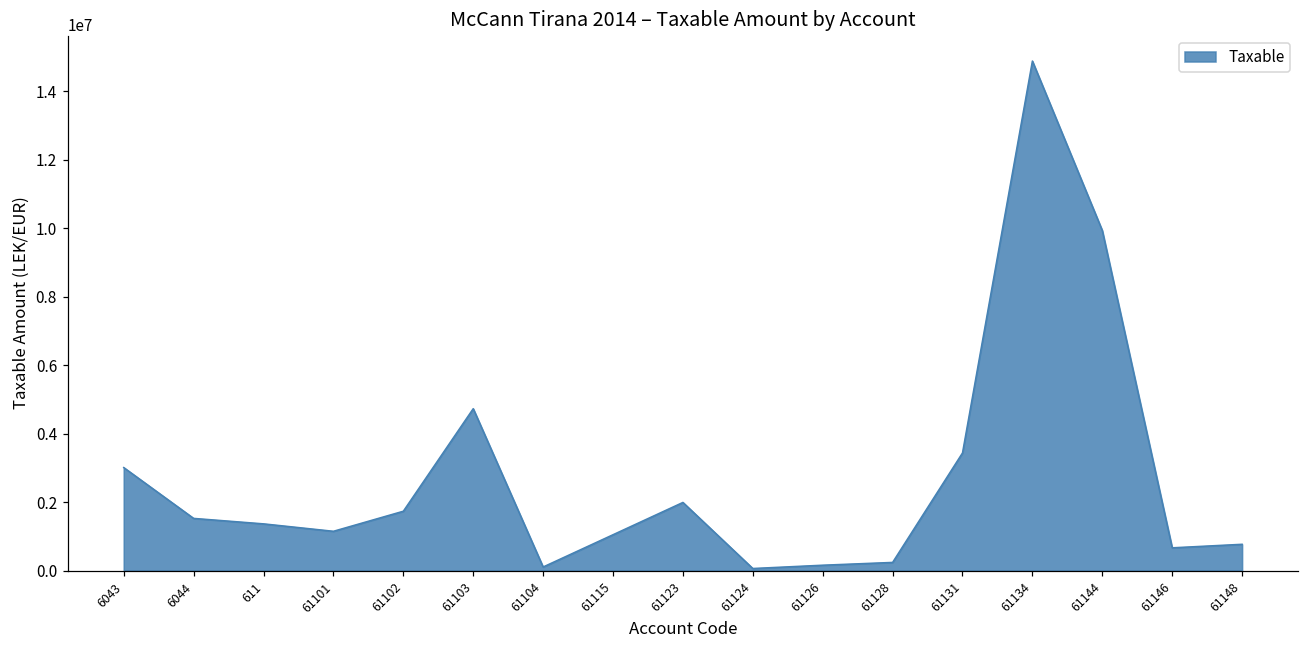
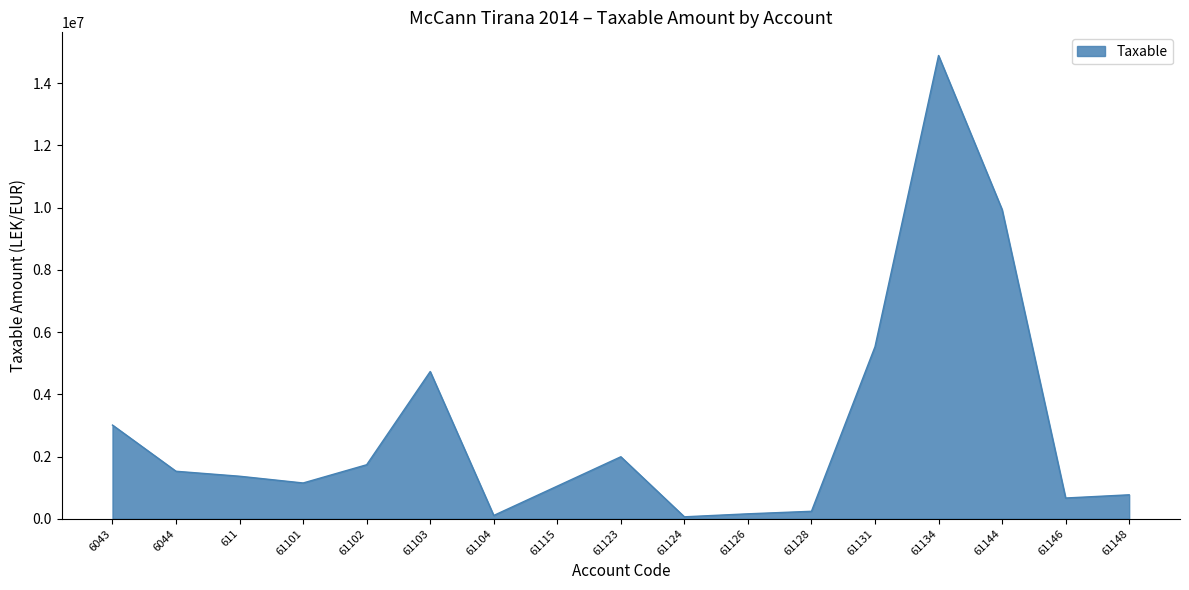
  {
    "6043": 3000000,
    "6044": 1500000,
    "611": 1400000,
    "61101": 1100000,
    "61102": 1700000,
    "61103": 4700000,
    "61104": 100000,
    "61115": 1000000,
    "61123": 2000000,
    "61124": 100000,
    "61126": 200000,
    "61128": 200000,
-   "61131": 3400000,
+   "61131": 5500000,
    "61134": 14900000,
    "61144": 9900000,
    "61146": 700000,
    "61148": 800000
  }
